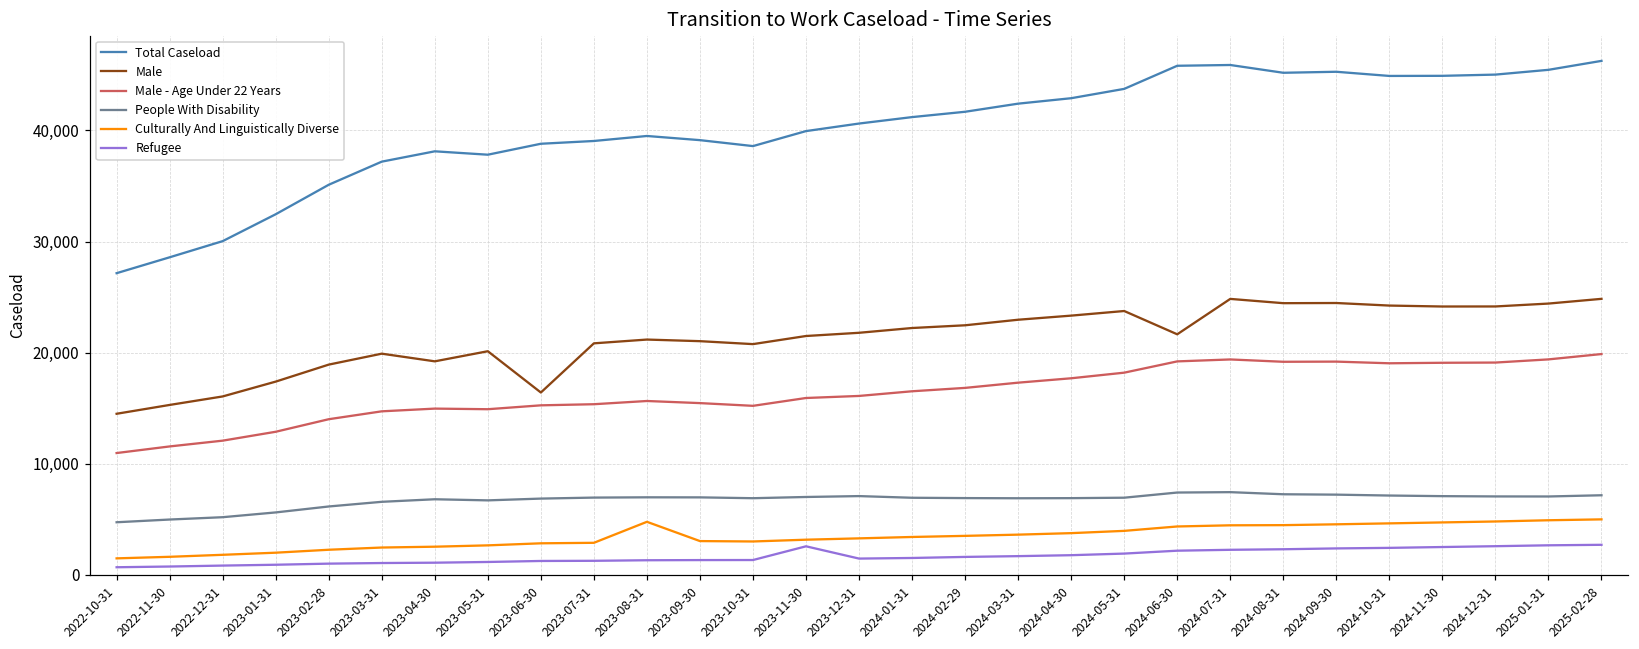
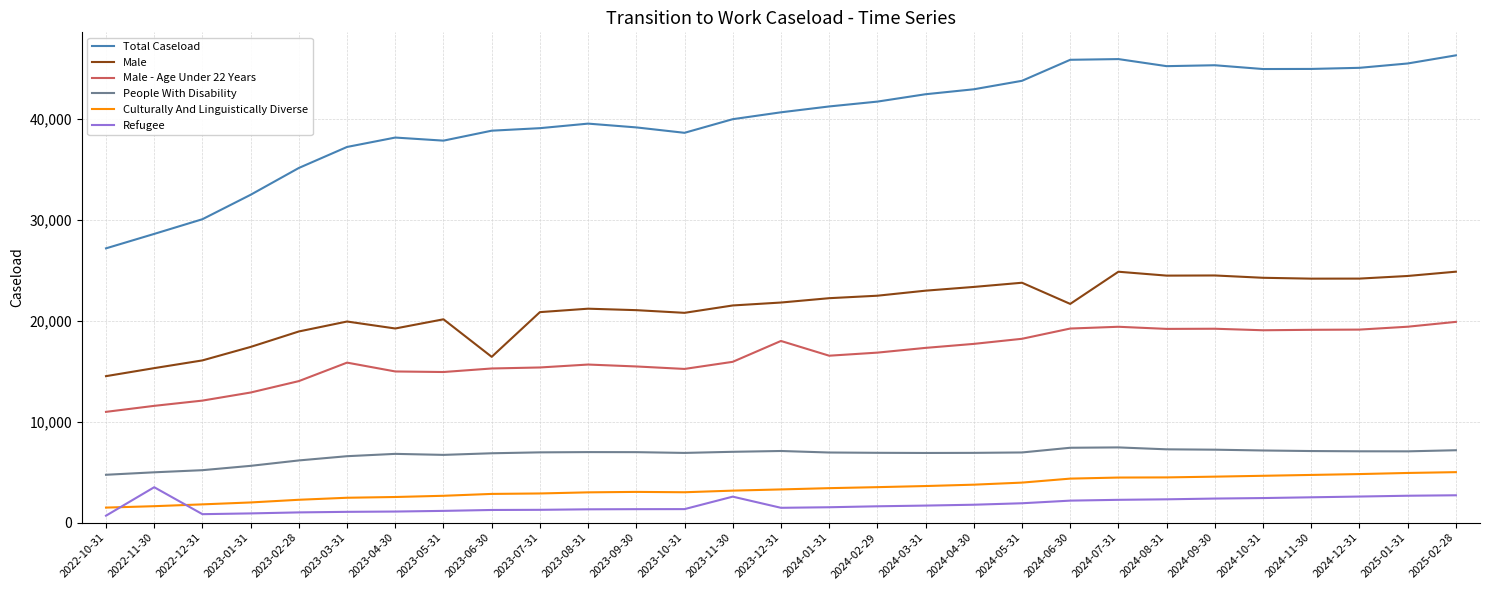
  {
    "Male": {
      "2022-10-31": "14,500",
      "2022-11-30": "15,300",
      "2022-12-31": "16,100",
      "2023-01-31": "17,400",
      "2023-02-28": "18,900",
      "2023-03-31": "19,900",
      "2023-04-30": "19,200",
      "2023-05-31": "20,100",
      "2023-06-30": "16,400",
      "2023-07-31": "20,800",
      "2023-08-31": "21,200",
      "2023-09-30": "21,000",
      "2023-10-31": "20,800",
      "2023-11-30": "21,500",
      "2023-12-31": "21,800",
      "2024-01-31": "22,200",
      "2024-02-29": "22,500",
      "2024-03-31": "23,000",
      "2024-04-30": "23,300",
      "2024-05-31": "23,700",
      "2024-06-30": "21,600",
      "2024-07-31": "24,800",
      "2024-08-31": "24,500",
      "2024-09-30": "24,500",
      "2024-10-31": "24,200",
      "2024-11-30": "24,200",
      "2024-12-31": "24,200",
      "2025-01-31": "24,400",
      "2025-02-28": "24,800"
    },
    "Male - Age Under 22 Years": {
      "2022-10-31": "11,000",
      "2022-11-30": "11,600",
      "2022-12-31": "12,100",
      "2023-01-31": "12,900",
      "2023-02-28": "14,000",
-     "2023-03-31": "14,700",
+     "2023-03-31": "15,800",
      "2023-04-30": "15,000",
      "2023-05-31": "14,900",
      "2023-06-30": "15,300",
      "2023-07-31": "15,400",
      "2023-08-31": "15,600",
      "2023-09-30": "15,500",
      "2023-10-31": "15,200",
      "2023-11-30": "15,900",
-     "2023-12-31": "16,100",
+     "2023-12-31": "18,000",
      "2024-01-31": "16,500",
      "2024-02-29": "16,800",
      "2024-03-31": "17,300",
      "2024-04-30": "17,700",
      "2024-05-31": "18,200",
      "2024-06-30": "19,200",
      "2024-07-31": "19,400",
      "2024-08-31": "19,200",
      "2024-09-30": "19,200",
      "2024-10-31": "19,000",
      "2024-11-30": "19,100",
      "2024-12-31": "19,100",
      "2025-01-31": "19,400",
      "2025-02-28": "19,900"
    },
    "Culturally And Linguistically Diverse": {
      "2022-10-31": "1,500",
      "2022-11-30": "1,600",
      "2022-12-31": "1,800",
      "2023-01-31": "2,000",
      "2023-02-28": "2,300",
      "2023-03-31": "2,500",
      "2023-04-30": "2,500",
      "2023-05-31": "2,700",
      "2023-06-30": "2,800",
      "2023-07-31": "2,900",
-     "2023-08-31": "4,800",
+     "2023-08-31": "3,000",
      "2023-09-30": "3,000",
      "2023-10-31": "3,000",
      "2023-11-30": "3,200",
      "2023-12-31": "3,300",
      "2024-01-31": "3,400",
      "2024-02-29": "3,500",
      "2024-03-31": "3,600",
      "2024-04-30": "3,800",
      "2024-05-31": "4,000",
      "2024-06-30": "4,400",
      "2024-07-31": "4,500",
      "2024-08-31": "4,500",
      "2024-09-30": "4,500",
      "2024-10-31": "4,600",
      "2024-11-30": "4,700",
      "2024-12-31": "4,800",
      "2025-01-31": "4,900",
      "2025-02-28": "5,000"
    },
    "Refugee": {
      "2022-10-31": "700",
-     "2022-11-30": "700",
+     "2022-11-30": "3,500",
      "2022-12-31": "800",
      "2023-01-31": "900",
      "2023-02-28": "1,000",
      "2023-03-31": "1,100",
      "2023-04-30": "1,100",
      "2023-05-31": "1,200",
      "2023-06-30": "1,200",
      "2023-07-31": "1,300",
      "2023-08-31": "1,300",
      "2023-09-30": "1,300",
      "2023-10-31": "1,300",
      "2023-11-30": "2,600",
      "2023-12-31": "1,500",
      "2024-01-31": "1,500",
      "2024-02-29": "1,600",
      "2024-03-31": "1,700",
      "2024-04-30": "1,800",
      "2024-05-31": "1,900",
      "2024-06-30": "2,200",
      "2024-07-31": "2,300",
      "2024-08-31": "2,300",
      "2024-09-30": "2,400",
      "2024-10-31": "2,400",
      "2024-11-30": "2,500",
      "2024-12-31": "2,600",
      "2025-01-31": "2,700",
      "2025-02-28": "2,700"
    }
  }
